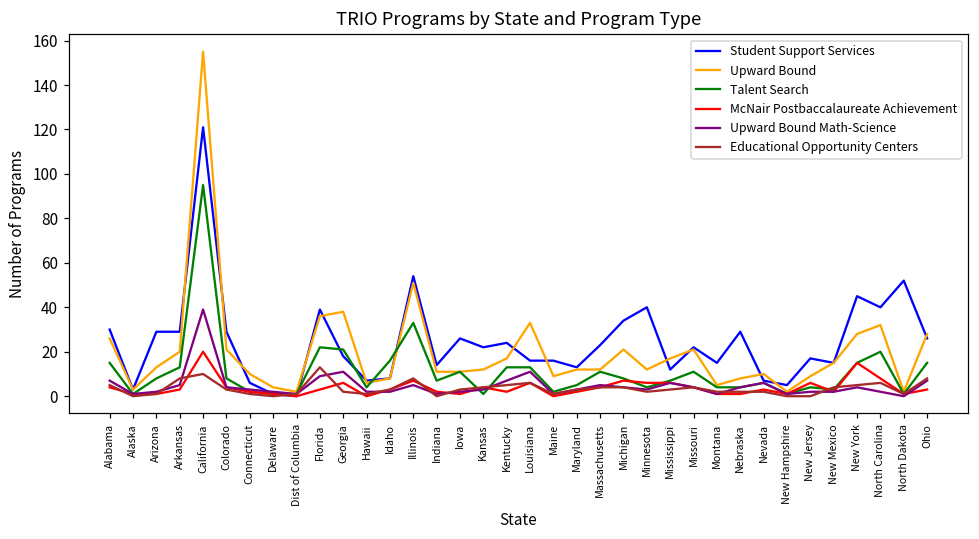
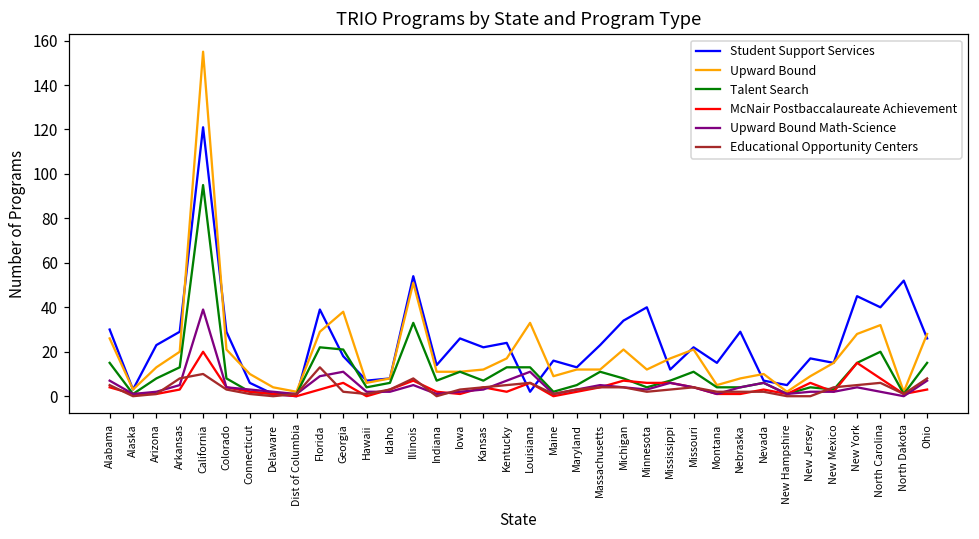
  {
    "Student Support Services": {
      "Alabama": 30,
-     "Arizona": 29,
+     "Arizona": 23,
      "Arkansas": 29,
      "California": 121,
      "Colorado": 29,
      "Connecticut": 6,
      "Florida": 39,
      "Georgia": 18,
      "Illinois": 54,
      "Indiana": 14,
      "Iowa": 26,
      "Kansas": 22,
      "Kentucky": 24,
-     "Louisiana": 16,
+     "Louisiana": 2,
      "Maine": 16,
      "Massachusetts": 23,
      "Michigan": 34,
      "Minnesota": 40,
      "Mississippi": 12,
      "Montana": 15,
      "Nebraska": 29,
      "New Hampshire": 5,
      "New Jersey": 17,
      "New York": 45,
      "North Carolina": 40,
      "North Dakota": 52,
      "Ohio": 26
    },
    "Upward Bound": {
      "Alabama": 26,
      "Arizona": 13,
      "Arkansas": 20,
      "California": 155,
      "Colorado": 21,
      "Connecticut": 10,
      "Delaware": 4,
-     "Florida": 36,
+     "Florida": 29,
      "Georgia": 38,
      "Illinois": 51,
      "Indiana": 11,
      "Kansas": 12,
      "Kentucky": 17,
      "Louisiana": 33,
      "Maine": 9,
      "Michigan": 21,
      "Minnesota": 12,
      "Mississippi": 17,
      "Nebraska": 8,
      "Nevada": 10,
      "New Jersey": 9,
      "New York": 28,
      "North Carolina": 32,
      "Ohio": 28
    },
    "Talent Search": {
      "Alabama": 15,
      "Arizona": 8,
      "Arkansas": 13,
      "California": 95,
      "Colorado": 8,
      "Florida": 22,
      "Georgia": 21,
      "Hawaii": 4,
-     "Idaho": 16,
+     "Idaho": 6,
      "Illinois": 33,
      "Indiana": 7,
-     "Kansas": 1,
+     "Kansas": 7,
      "Kentucky": 13,
      "Louisiana": 13,
      "Maryland": 5,
      "Missouri": 11,
      "New Jersey": 4,
      "North Carolina": 20,
      "Ohio": 15
    },
    "McNair Postbaccalaureate Achievement": {
      "Arkansas": 3,
      "California": 20,
      "Florida": 3,
      "Georgia": 6,
      "Kentucky": 2,
      "Minnesota": 6,
      "New Jersey": 6,
      "North Carolina": 8,
      "Ohio": 3
    },
    "Upward Bound Math-Science": {
      "Alabama": 7,
      "Arkansas": 5,
      "California": 39,
      "Florida": 9,
      "Georgia": 11,
      "Illinois": 5,
      "Kentucky": 7,
      "Louisiana": 11,
      "New Jersey": 2,
      "North Carolina": 2
    },
    "Educational Opportunity Centers": {
      "Arkansas": 8,
      "California": 10,
      "Florida": 13,
      "Georgia": 2,
      "Kentucky": 5,
      "Mississippi": 3,
      "New Jersey": 0,
      "North Carolina": 6
    }
  }
